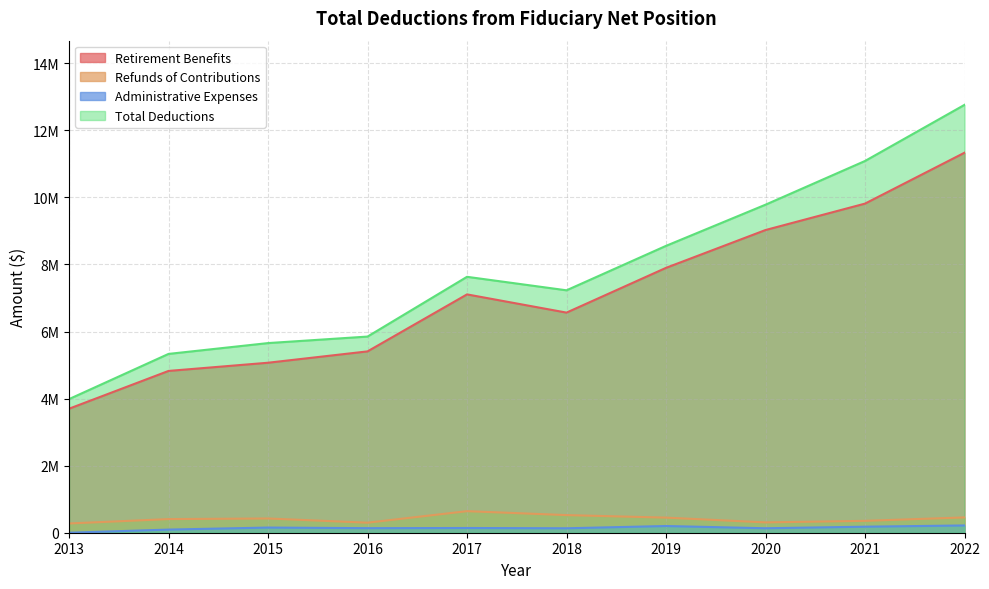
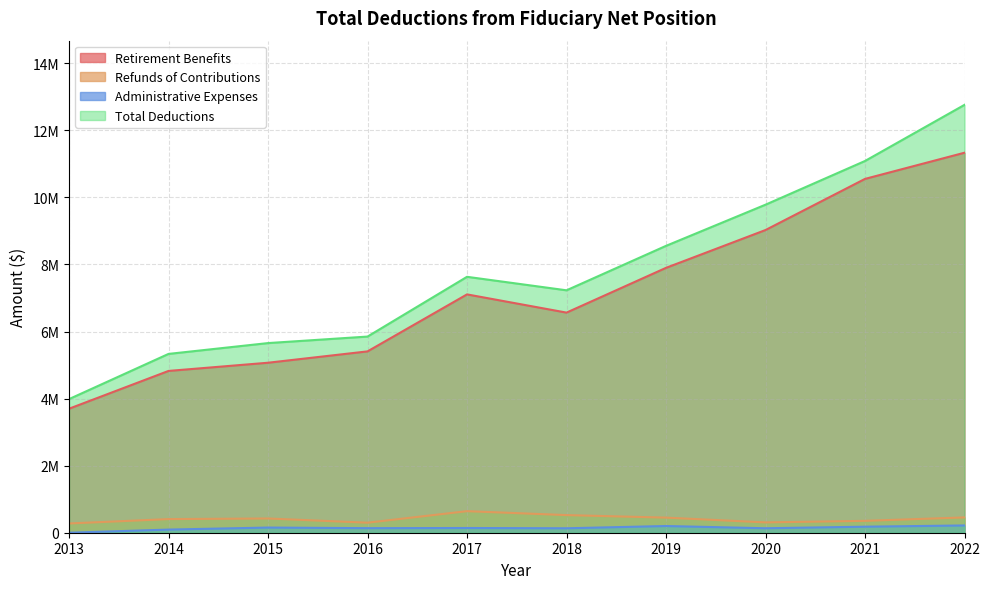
  {
    "Retirement Benefits": {
      "2013": 3700000,
      "2014": 4800000,
      "2015": 5100000,
      "2016": 5400000,
      "2017": 7100000,
      "2018": 6600000,
      "2019": 7900000,
      "2020": 9000000,
-     "2021": 9800000,
+     "2021": 10600000,
      "2022": 11300000
    },
    "Refunds of Contributions": {
      "2013": 300000,
      "2014": 400000,
      "2015": 400000,
      "2016": 300000,
      "2017": 600000,
      "2018": 500000,
      "2019": 500000,
      "2020": 300000,
      "2021": 400000,
      "2022": 500000
    },
    "Administrative Expenses": {
      "2013": 0,
      "2014": 100000,
      "2015": 200000,
      "2016": 100000,
      "2017": 100000,
      "2018": 100000,
      "2019": 200000,
      "2020": 100000,
      "2021": 200000,
      "2022": 200000
    },
    "Total Deductions": {
      "2013": 4000000,
      "2014": 5300000,
      "2015": 5700000,
      "2016": 5800000,
      "2017": 7600000,
      "2018": 7200000,
      "2019": 8600000,
      "2020": 9800000,
      "2021": 11100000,
      "2022": 12800000
    }
  }
